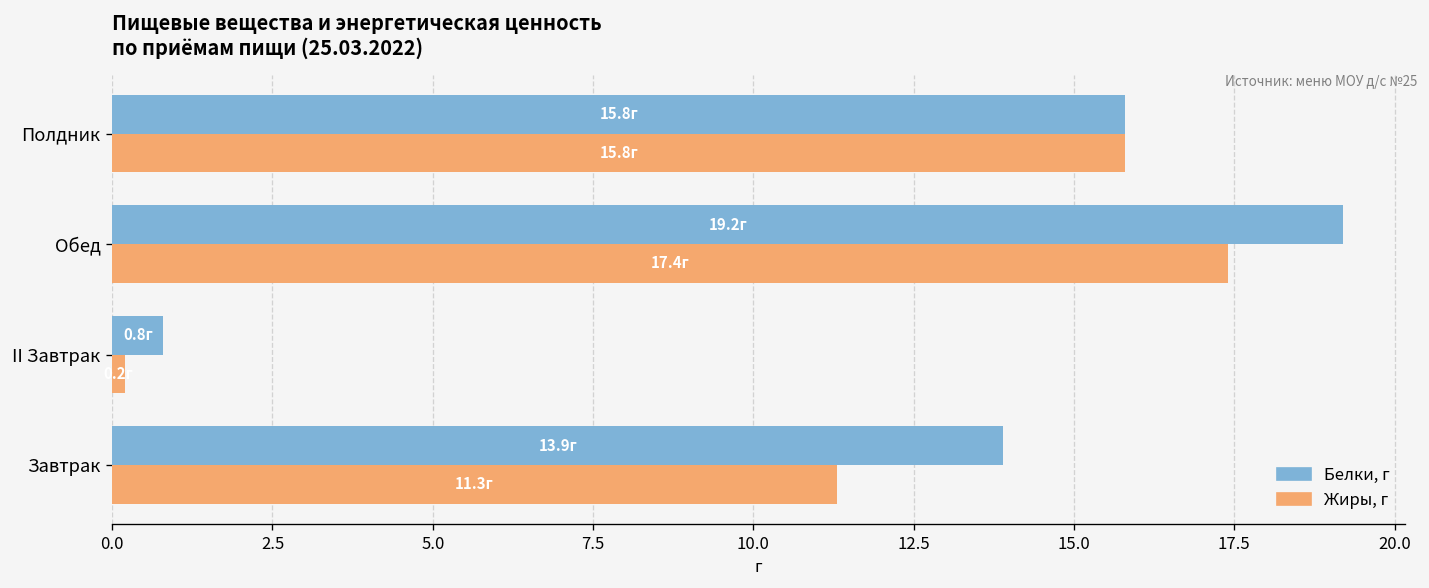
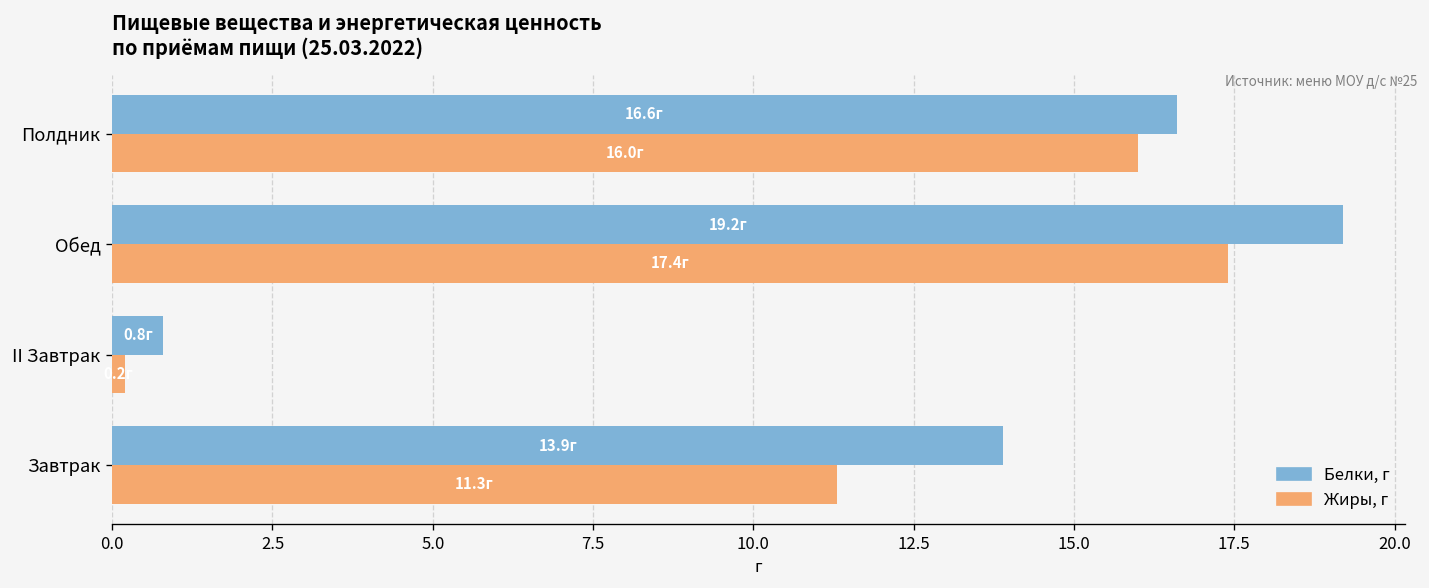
  {
    "Белки, г": {
-     "Полдник": "15.8г",
+     "Полдник": "16.6г",
      "Обед": "19.2г",
      "II Завтрак": "0.8г",
      "Завтрак": "13.9г"
    },
    "Жиры, г": {
-     "Полдник": "15.8г",
+     "Полдник": "16.0г",
      "Обед": "17.4г",
      "Завтрак": "11.3г"
    }
  }
